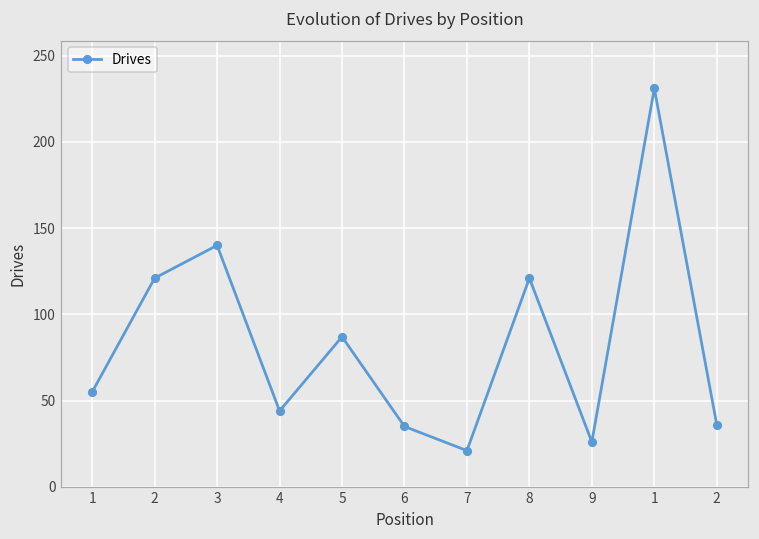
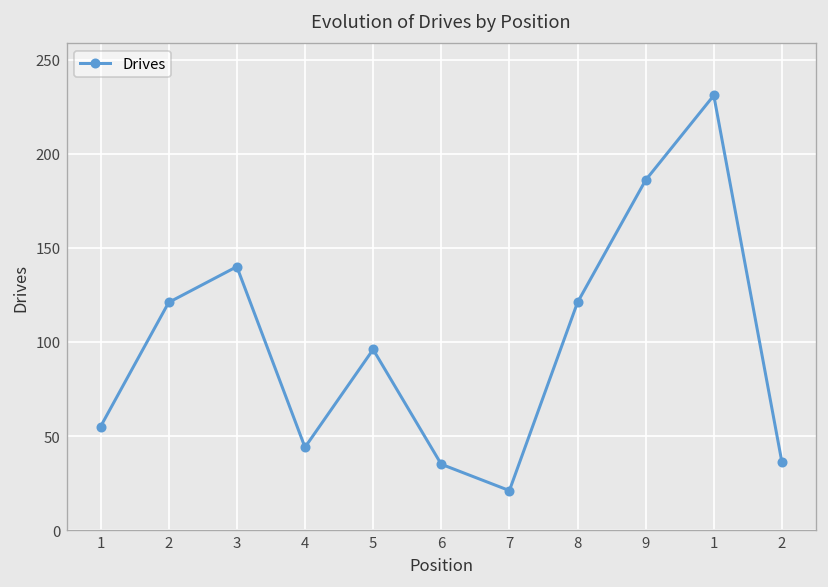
  {
    "3": 140,
    "4": 44,
-   "5": 87,
+   "5": 96,
    "6": 35,
    "7": 21,
    "8": 121,
-   "9": 26
+   "9": 186
  }
